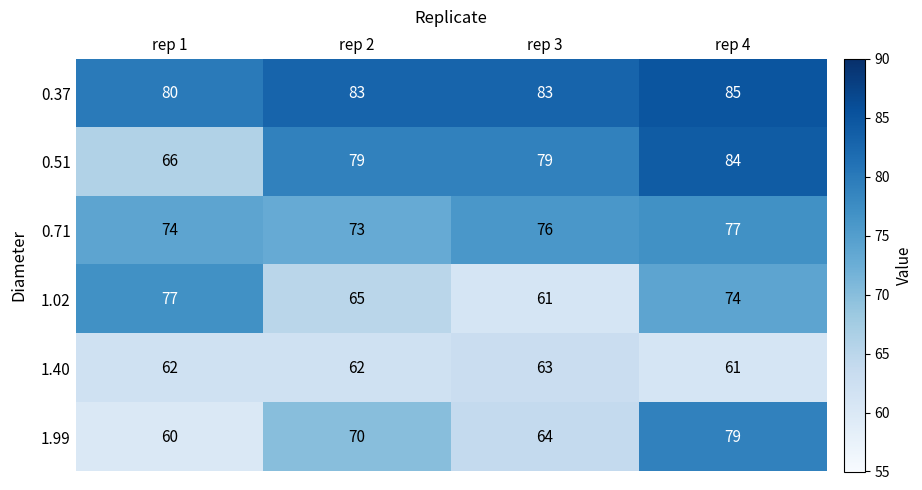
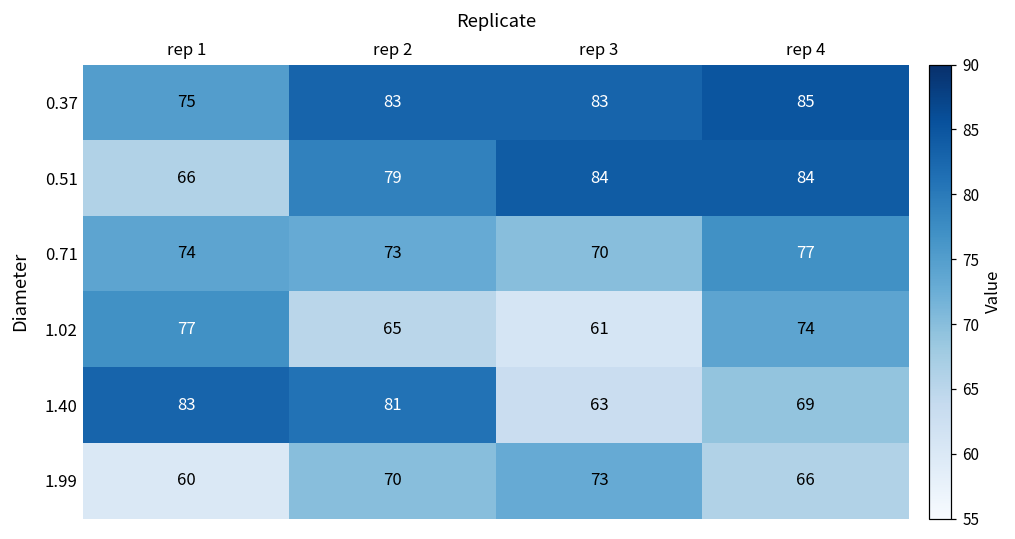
  {
    "0.37": {
-     "rep 1": 80,
+     "rep 1": 75,
      "rep 2": 83,
      "rep 3": 83,
      "rep 4": 85
    },
    "0.51": {
      "rep 1": 66,
      "rep 2": 79,
-     "rep 3": 79,
+     "rep 3": 84,
      "rep 4": 84
    },
    "0.71": {
      "rep 1": 74,
      "rep 2": 73,
-     "rep 3": 76,
+     "rep 3": 70,
      "rep 4": 77
    },
    "1.02": {
      "rep 1": 77,
      "rep 2": 65,
      "rep 3": 61,
      "rep 4": 74
    },
    "1.40": {
-     "rep 1": 62,
-     "rep 2": 62,
+     "rep 1": 83,
+     "rep 2": 81,
      "rep 3": 63,
-     "rep 4": 61
+     "rep 4": 69
    },
    "1.99": {
      "rep 1": 60,
      "rep 2": 70,
-     "rep 3": 64,
-     "rep 4": 79
+     "rep 3": 73,
+     "rep 4": 66
    }
  }
